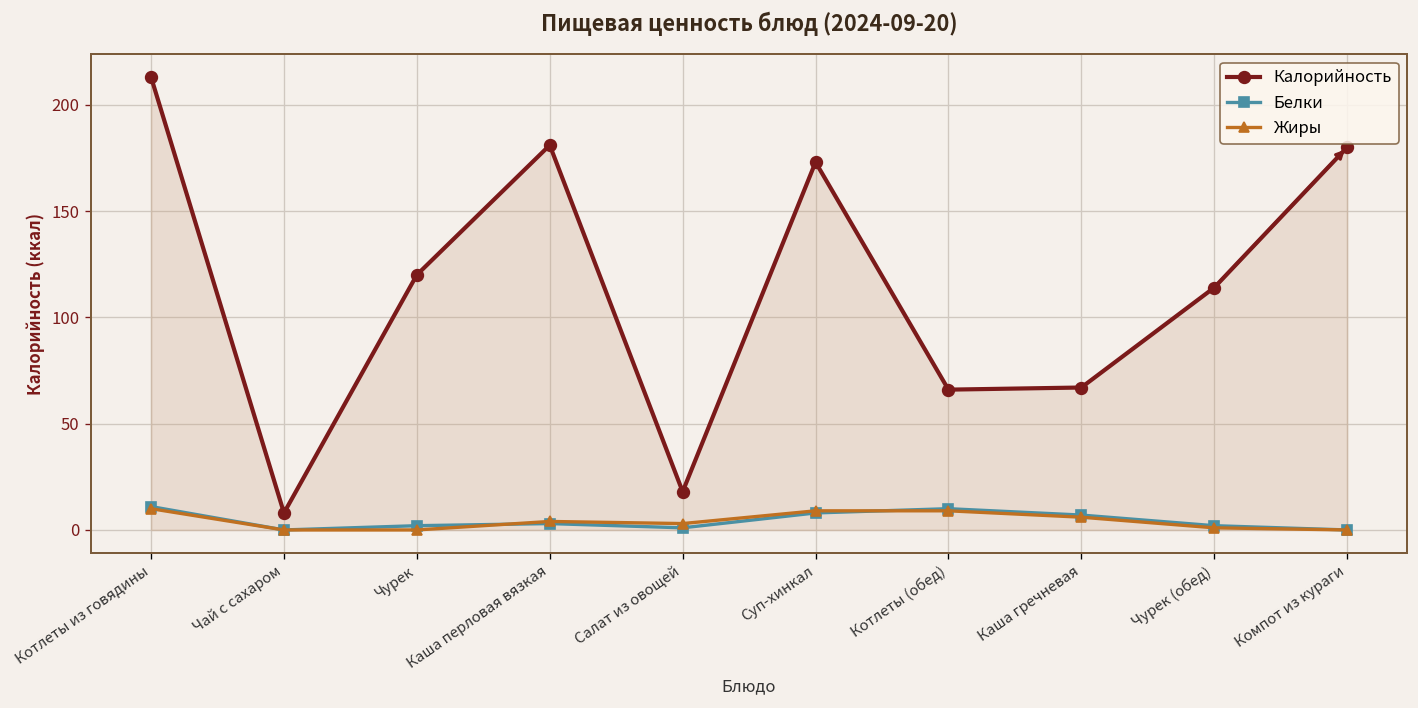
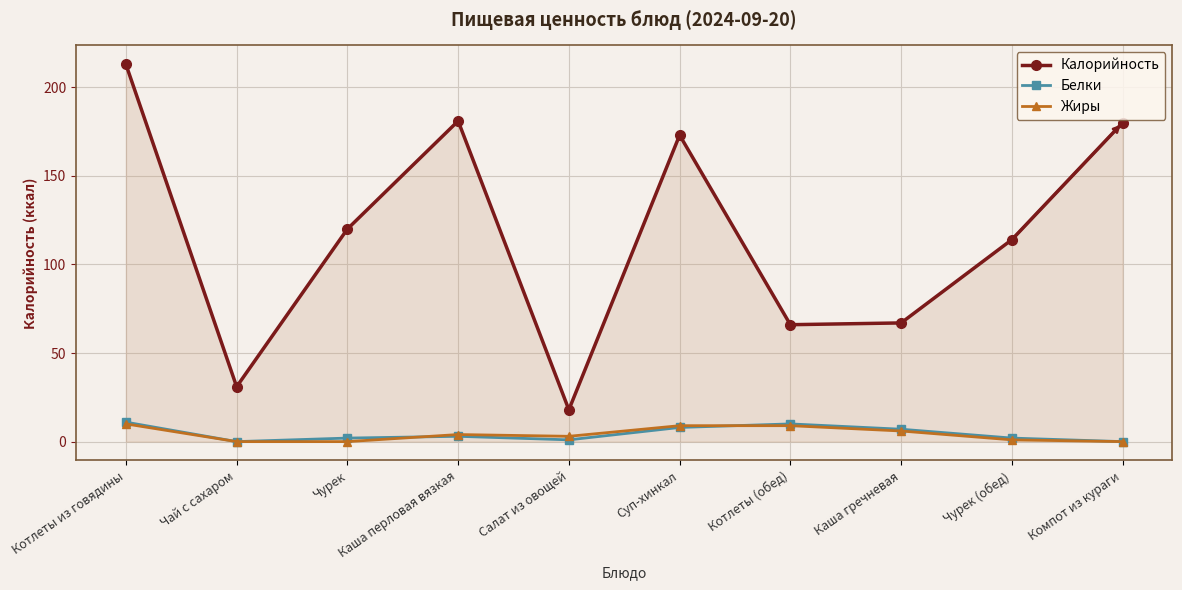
  {
    "Калорийность": {
      "Котлеты из говядины": 213,
-     "Чай с сахаром": 8,
+     "Чай с сахаром": 31,
      "Чурек": 120,
      "Каша перловая вязкая": 181,
      "Салат из овощей": 18,
      "Суп-хинкал": 173,
      "Котлеты (обед)": 66,
      "Каша гречневая": 67,
      "Чурек (обед)": 114,
      "Компот из кураги": 180
    },
    "Белки": {
      "Чурек": 2,
      "Салат из овощей": 1
    },
    "Жиры": {
      "Чурек": 0,
      "Салат из овощей": 3
    }
  }
